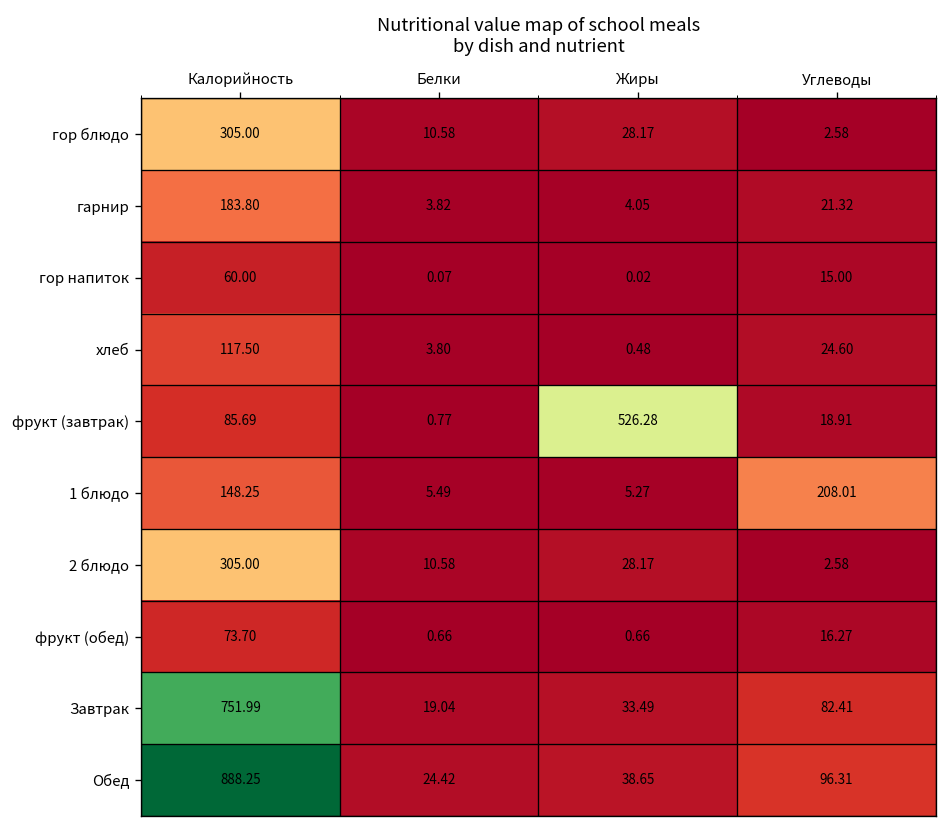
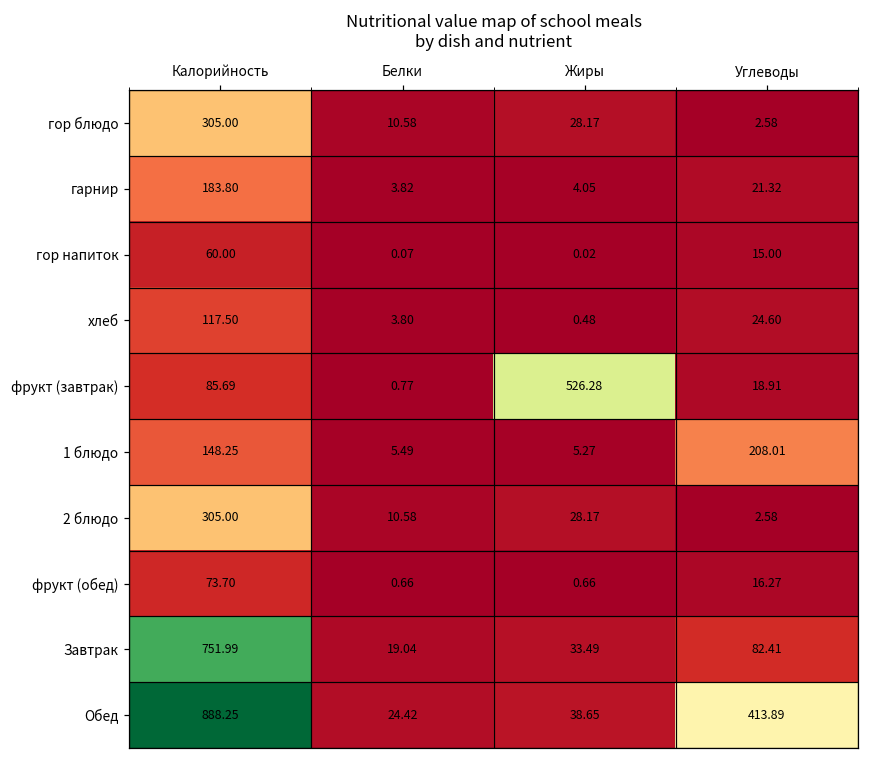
  {
    "гор блюдо": {
      "Калорийность": 305.00,
      "Белки": 10.58,
      "Жиры": 28.17,
      "Углеводы": 2.58
    },
    "гарнир": {
      "Калорийность": 183.80,
      "Белки": 3.82,
      "Жиры": 4.05,
      "Углеводы": 21.32
    },
    "гор напиток": {
      "Калорийность": 60.00,
      "Белки": 0.07,
      "Жиры": 0.02,
      "Углеводы": 15.00
    },
    "хлеб": {
      "Калорийность": 117.50,
      "Белки": 3.80,
      "Жиры": 0.48,
      "Углеводы": 24.60
    },
    "фрукт (завтрак)": {
      "Калорийность": 85.69,
      "Белки": 0.77,
      "Жиры": 526.28,
      "Углеводы": 18.91
    },
    "1 блюдо": {
      "Калорийность": 148.25,
      "Белки": 5.49,
      "Жиры": 5.27,
      "Углеводы": 208.01
    },
    "2 блюдо": {
      "Калорийность": 305.00,
      "Белки": 10.58,
      "Жиры": 28.17,
      "Углеводы": 2.58
    },
    "фрукт (обед)": {
      "Калорийность": 73.70,
      "Белки": 0.66,
      "Жиры": 0.66,
      "Углеводы": 16.27
    },
    "Завтрак": {
      "Калорийность": 751.99,
      "Белки": 19.04,
      "Жиры": 33.49,
      "Углеводы": 82.41
    },
    "Обед": {
      "Калорийность": 888.25,
      "Белки": 24.42,
      "Жиры": 38.65,
-     "Углеводы": 96.31
+     "Углеводы": 413.89
    }
  }
